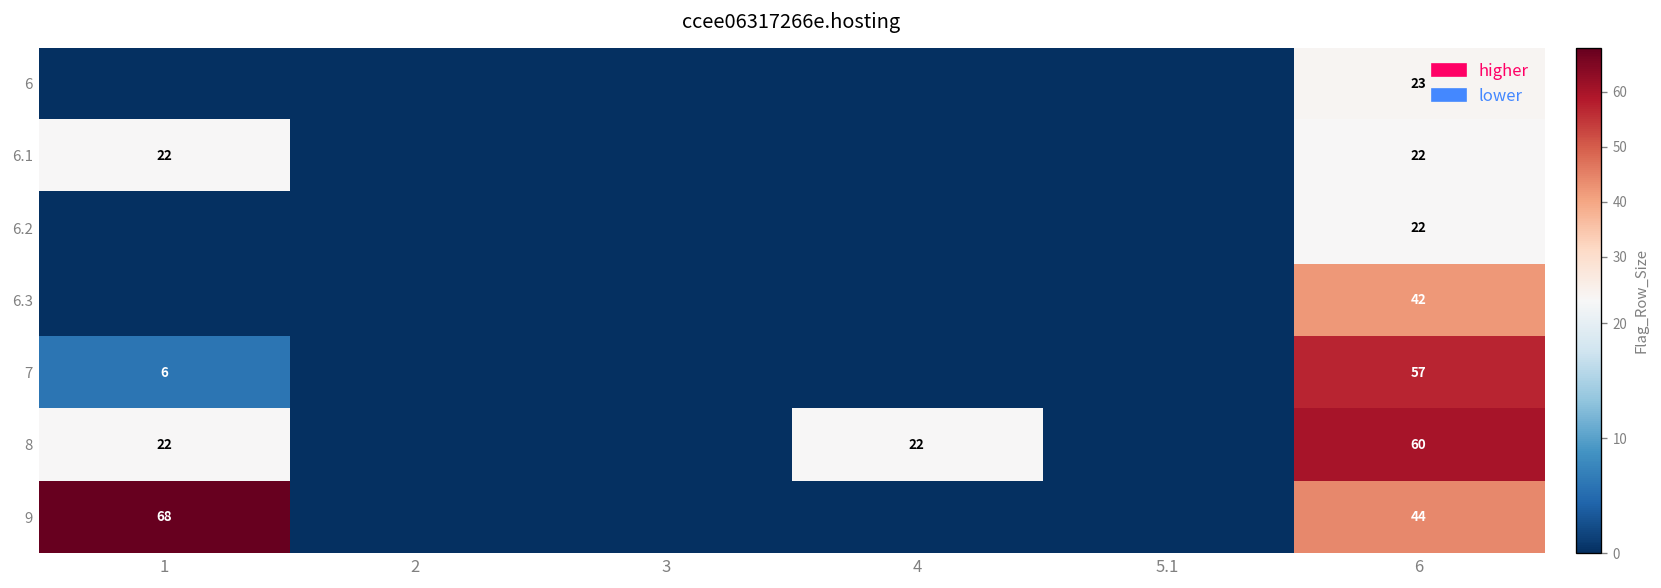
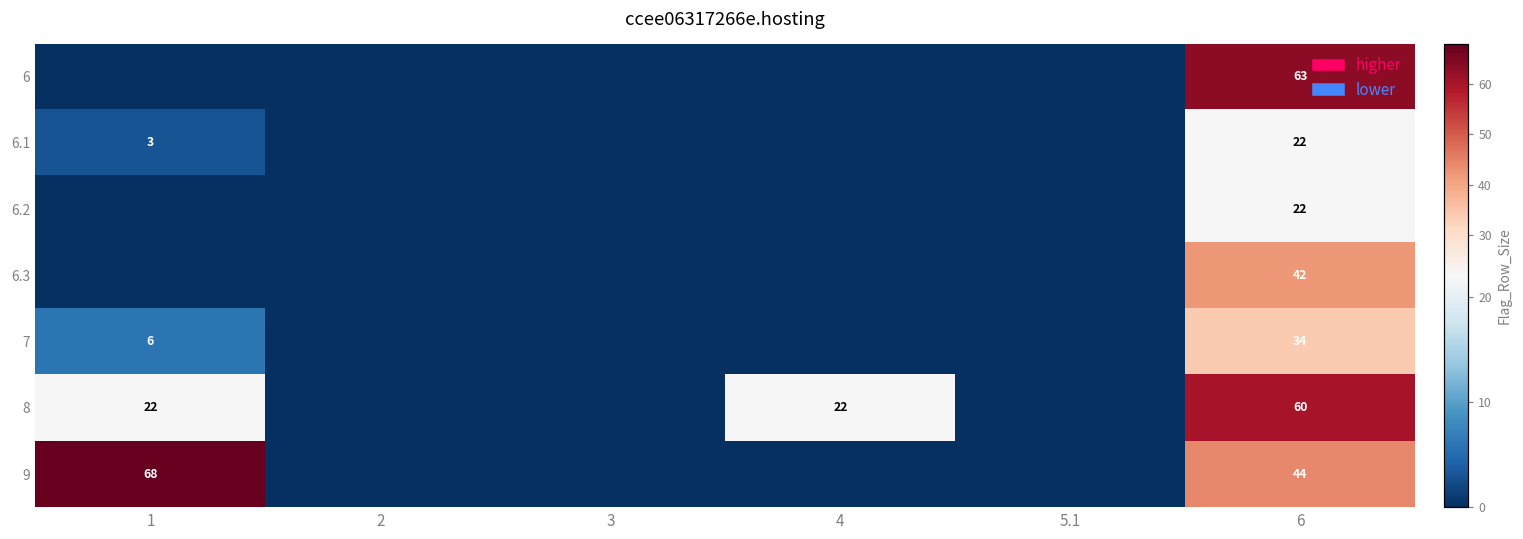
  {
    "6": {
-     "6": 23
+     "6": 63
    },
    "6.1": {
-     "1": 22,
+     "1": 3,
      "6": 22
    },
    "6.2": {
      "6": 22
    },
    "6.3": {
      "6": 42
    },
    "7": {
      "1": 6,
-     "6": 57
+     "6": 34
    },
    "8": {
      "1": 22,
      "4": 22,
      "6": 60
    },
    "9": {
      "1": 68,
      "6": 44
    }
  }
